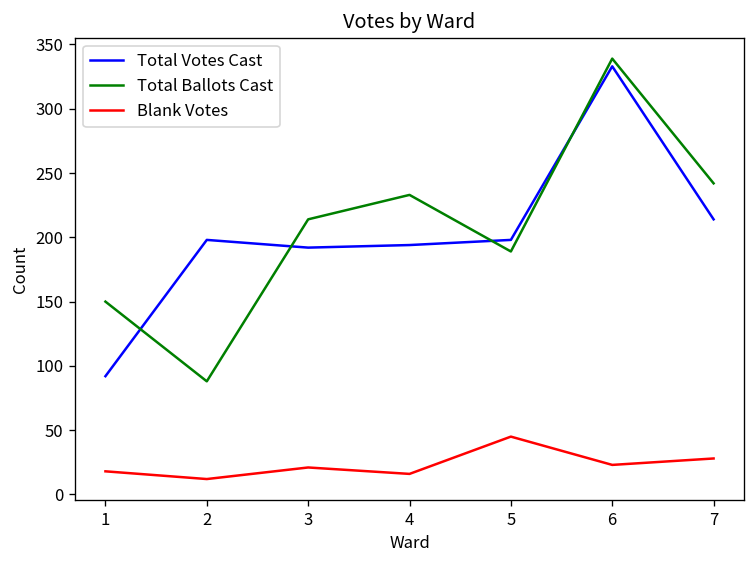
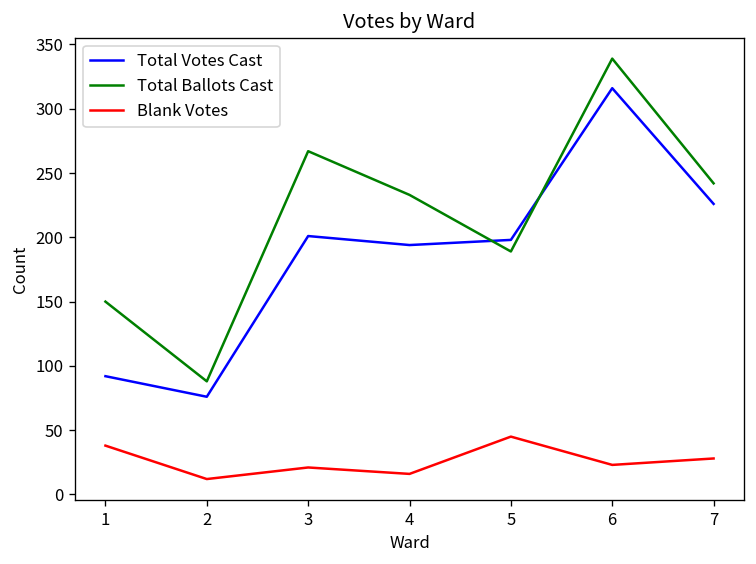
  {
    "Total Votes Cast": {
      "1": 92,
-     "2": 198,
-     "3": 192,
+     "2": 76,
+     "3": 201,
      "4": 194,
      "5": 198,
-     "6": 333,
-     "7": 214
+     "6": 316,
+     "7": 226
    },
    "Total Ballots Cast": {
      "1": 150,
      "2": 88,
-     "3": 214,
+     "3": 267,
      "4": 233,
      "5": 189,
      "6": 339,
      "7": 242
    },
    "Blank Votes": {
-     "1": 18,
+     "1": 38,
      "2": 12,
      "3": 21,
      "4": 16,
      "5": 45,
      "6": 23,
      "7": 28
    }
  }
